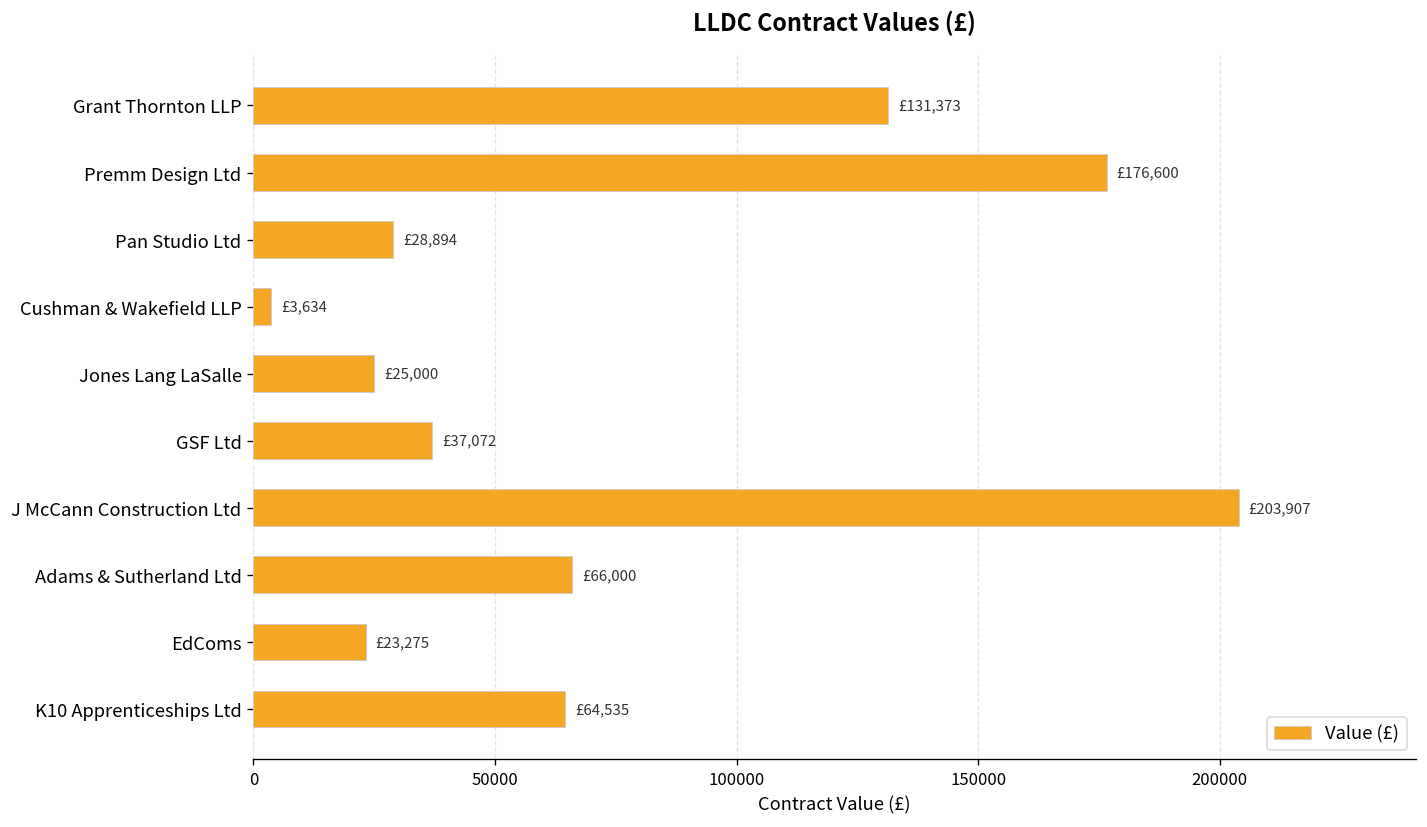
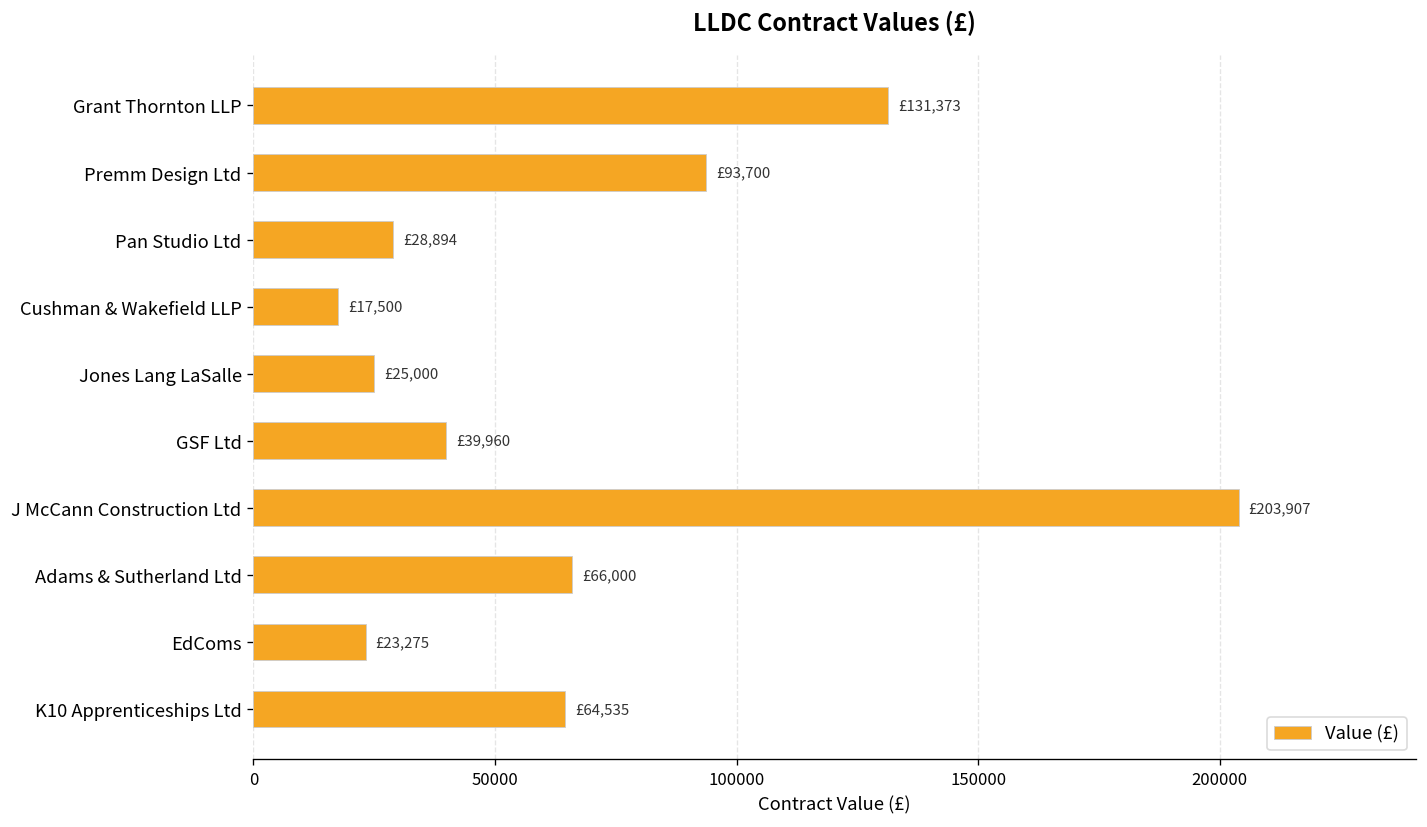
  {
    "Grant Thornton LLP": "£131,373",
-   "Premm Design Ltd": "£176,600",
+   "Premm Design Ltd": "£93,700",
    "Pan Studio Ltd": "£28,894",
-   "Cushman & Wakefield LLP": "£3,634",
+   "Cushman & Wakefield LLP": "£17,500",
    "Jones Lang LaSalle": "£25,000",
-   "GSF Ltd": "£37,072",
+   "GSF Ltd": "£39,960",
    "J McCann Construction Ltd": "£203,907",
    "Adams & Sutherland Ltd": "£66,000",
    "EdComs": "£23,275",
    "K10 Apprenticeships Ltd": "£64,535"
  }
